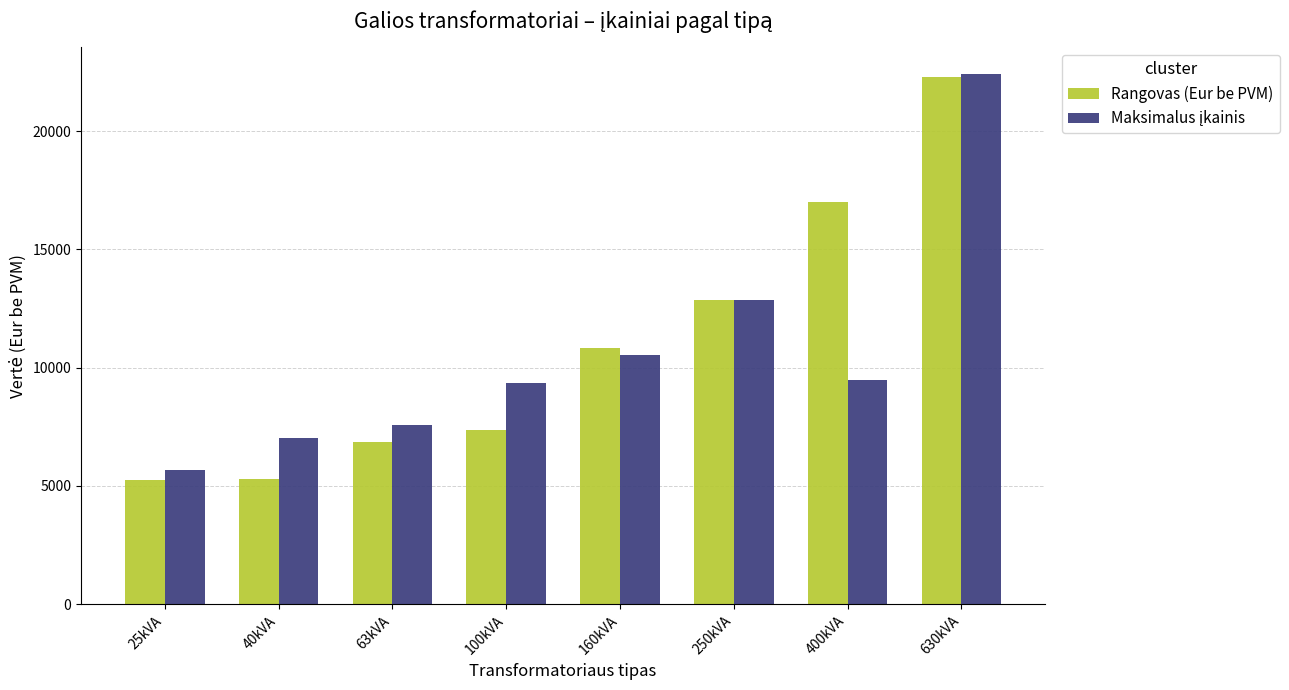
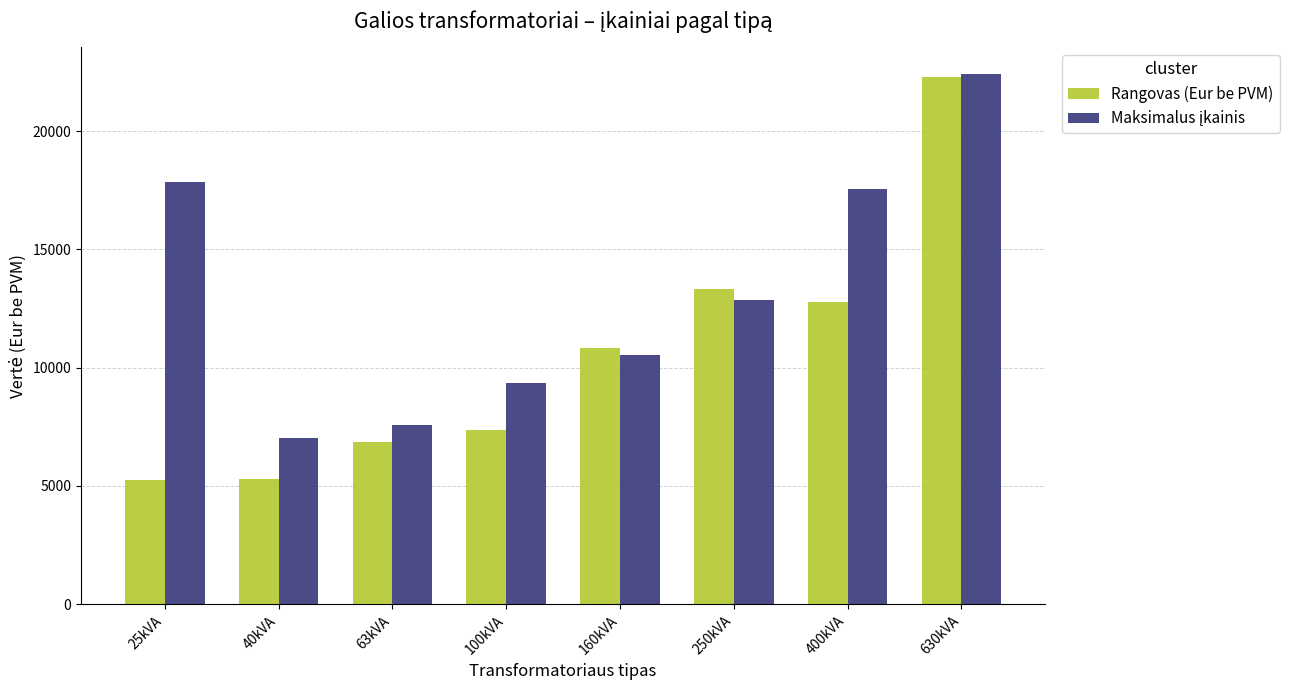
  {
    "Rangovas (Eur be PVM)": {
      "25kVA": 5300,
      "40kVA": 5300,
      "63kVA": 6900,
      "100kVA": 7400,
      "160kVA": 10800,
-     "250kVA": 12900,
-     "400kVA": 17000,
+     "250kVA": 13300,
+     "400kVA": 12800,
      "630kVA": 22300
    },
    "Maksimalus įkainis": {
-     "25kVA": 5700,
+     "25kVA": 17900,
      "40kVA": 7000,
      "63kVA": 7600,
      "100kVA": 9400,
      "160kVA": 10500,
      "250kVA": 12900,
-     "400kVA": 9500,
+     "400kVA": 17600,
      "630kVA": 22400
    }
  }
